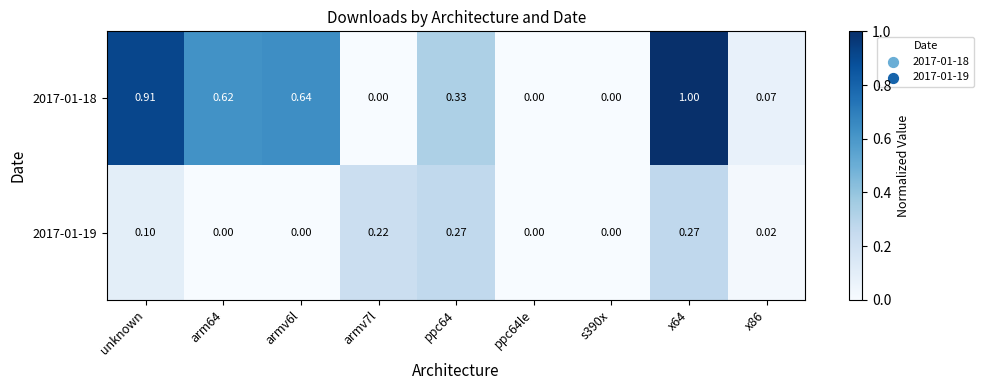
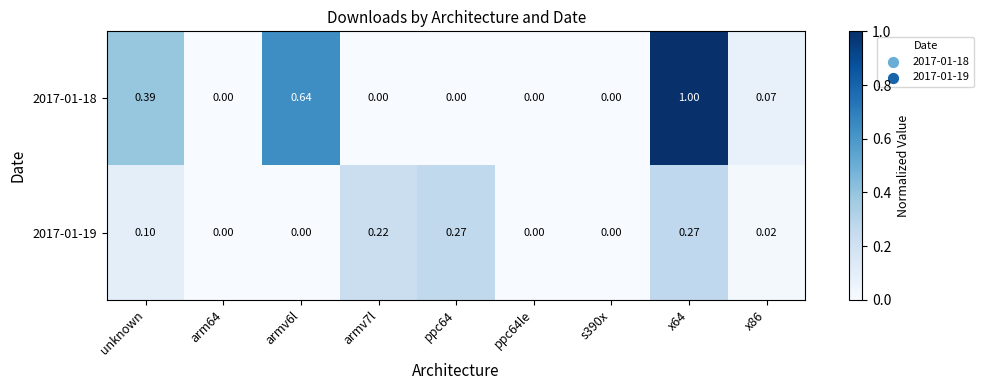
  {
    "2017-01-18": {
-     "unknown": 0.91,
-     "arm64": 0.62,
+     "unknown": 0.39,
+     "arm64": 0.00,
      "armv6l": 0.64,
      "armv7l": 0.00,
-     "ppc64": 0.33,
+     "ppc64": 0.00,
      "ppc64le": 0.00,
      "s390x": 0.00,
      "x64": 1.00,
      "x86": 0.07
    },
    "2017-01-19": {
      "unknown": 0.10,
      "arm64": 0.00,
      "armv6l": 0.00,
      "armv7l": 0.22,
      "ppc64": 0.27,
      "ppc64le": 0.00,
      "s390x": 0.00,
      "x64": 0.27,
      "x86": 0.02
    }
  }
